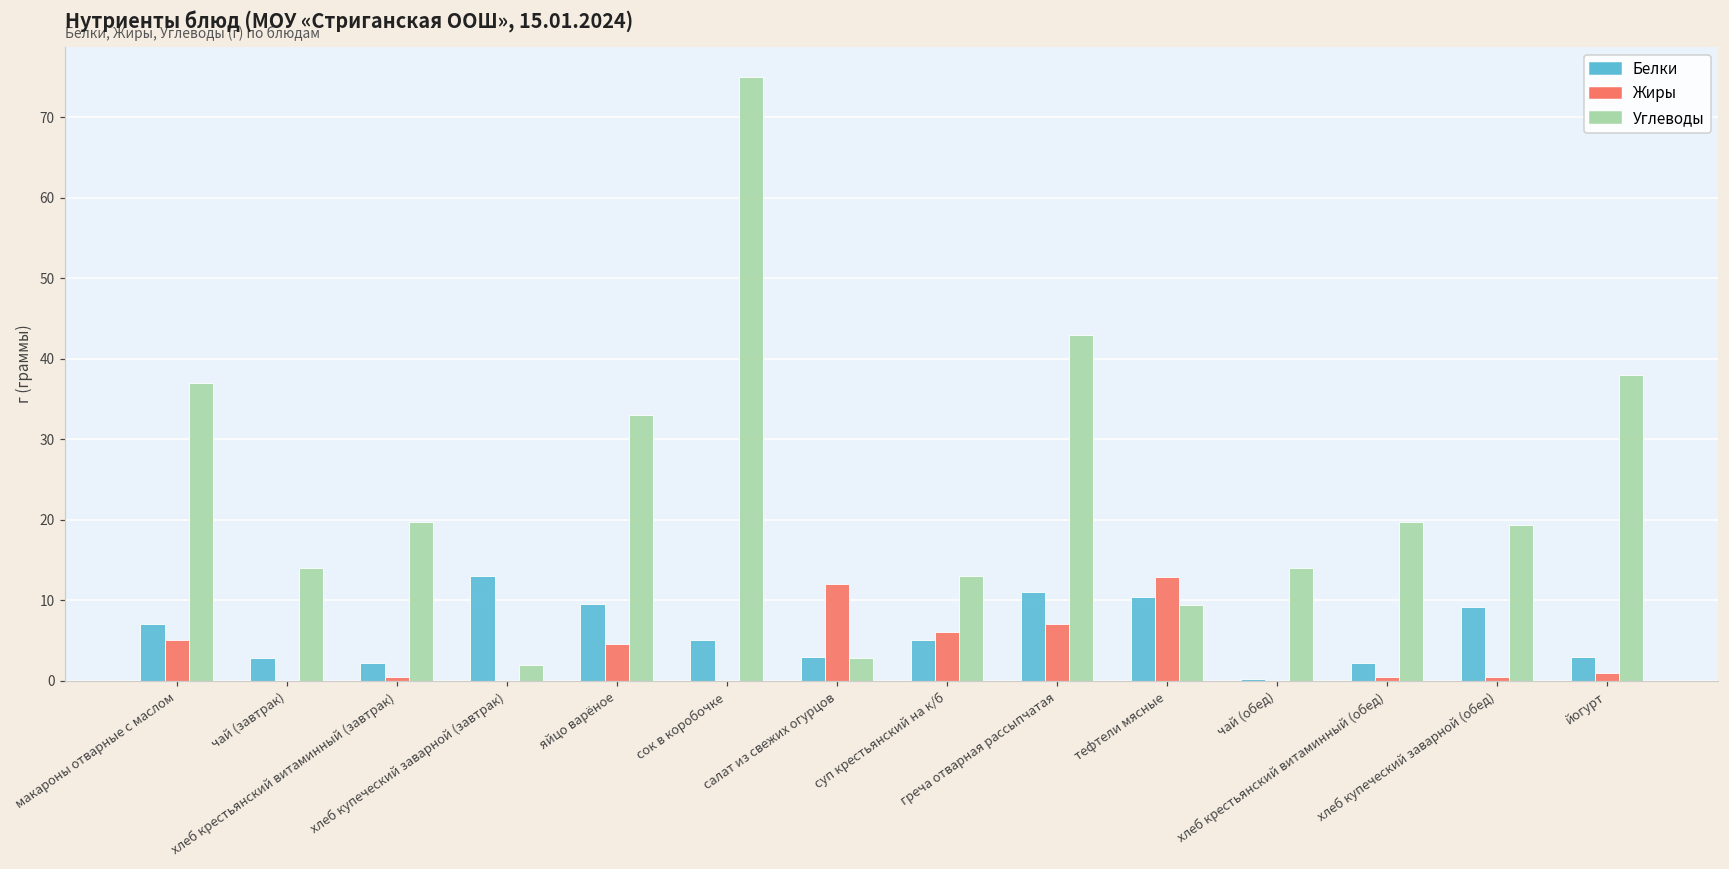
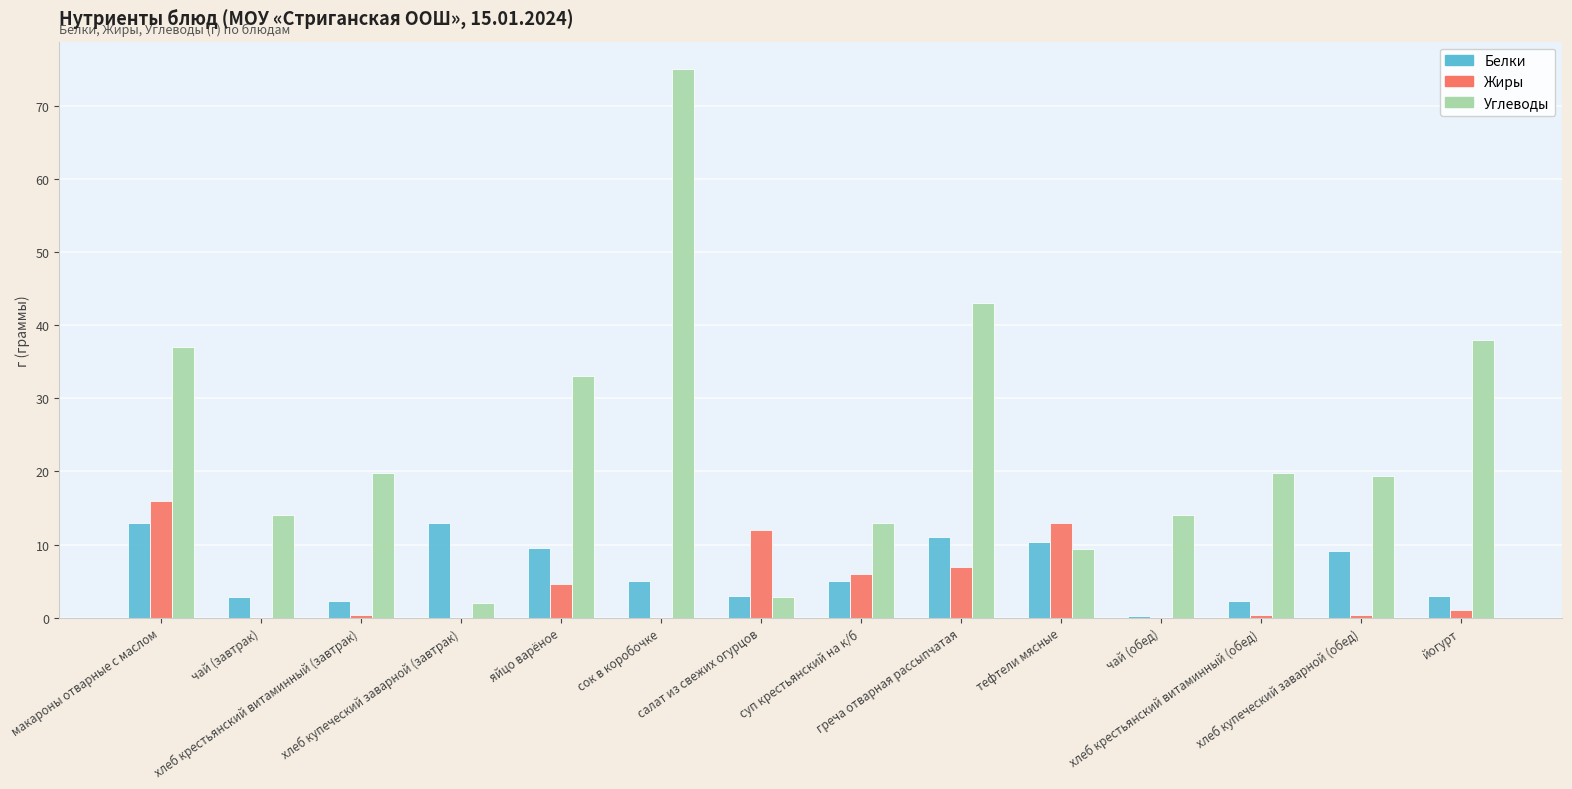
  {
    "Белки": {
-     "макароны отварные с маслом": 7,
+     "макароны отварные с маслом": 13,
      "чай (завтрак)": 3,
      "хлеб крестьянский витаминный (завтрак)": 2,
      "хлеб купеческий заварной (завтрак)": 13,
      "яйцо варёное": 10,
      "сок в коробочке": 5,
      "салат из свежих огурцов": 3,
      "суп крестьянский на к/б": 5,
      "греча отварная рассыпчатая": 11,
      "тефтели мясные": 10,
      "хлеб крестьянский витаминный (обед)": 2,
      "хлеб купеческий заварной (обед)": 9,
      "йогурт": 3
    },
    "Жиры": {
-     "макароны отварные с маслом": 5,
+     "макароны отварные с маслом": 16,
      "чай (завтрак)": 0,
      "хлеб крестьянский витаминный (завтрак)": 0,
      "хлеб купеческий заварной (завтрак)": 0,
      "яйцо варёное": 5,
      "сок в коробочке": 0,
      "салат из свежих огурцов": 12,
      "суп крестьянский на к/б": 6,
      "греча отварная рассыпчатая": 7,
      "тефтели мясные": 13,
      "чай (обед)": 0,
      "хлеб крестьянский витаминный (обед)": 0,
      "хлеб купеческий заварной (обед)": 0,
      "йогурт": 1
    },
    "Углеводы": {
      "макароны отварные с маслом": 37,
      "чай (завтрак)": 14,
      "хлеб крестьянский витаминный (завтрак)": 20,
      "хлеб купеческий заварной (завтрак)": 2,
      "яйцо варёное": 33,
      "сок в коробочке": 75,
      "салат из свежих огурцов": 3,
      "суп крестьянский на к/б": 13,
      "греча отварная рассыпчатая": 43,
      "тефтели мясные": 9,
      "чай (обед)": 14,
      "хлеб крестьянский витаминный (обед)": 20,
      "хлеб купеческий заварной (обед)": 19,
      "йогурт": 38
    }
  }
